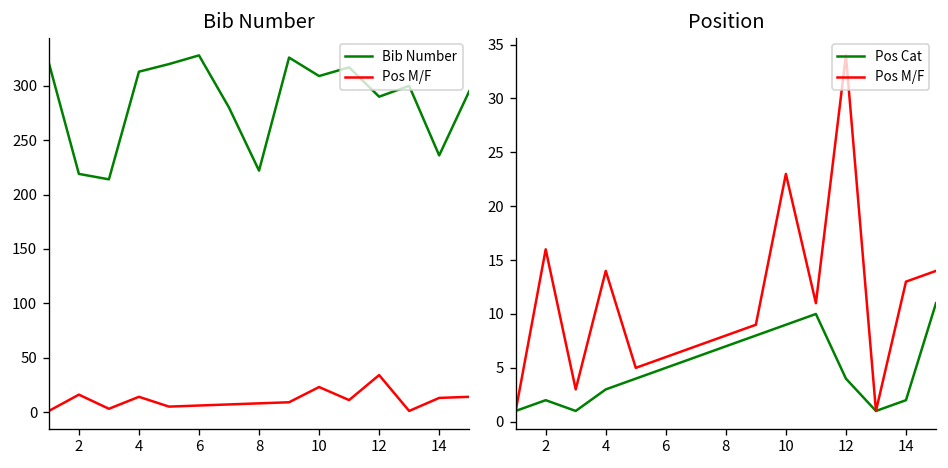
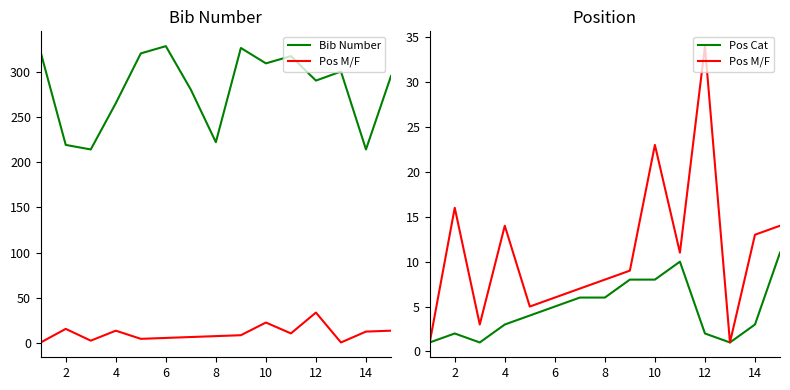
  {
    "Bib Number": {
      "Bib Number": {
        "2": 220,
-       "4": 310,
+       "4": 270,
        "6": 330,
        "8": 220,
        "10": 310,
        "12": 290,
-       "14": 240
+       "14": 210
      },
      "Pos M/F": {
        "2": 20,
        "4": 10,
        "6": 10,
        "8": 10,
        "10": 20,
        "12": 30,
        "14": 10
      }
    },
    "Position": {
      "Pos Cat": {
        "2": 2,
        "4": 3,
        "6": 5,
-       "8": 7,
-       "10": 9,
-       "12": 4,
-       "14": 2
+       "8": 6,
+       "10": 8,
+       "12": 2,
+       "14": 3
      },
      "Pos M/F": {
        "2": 16,
        "4": 14,
        "6": 6,
        "8": 8,
        "10": 23,
        "14": 13
      }
    }
  }
